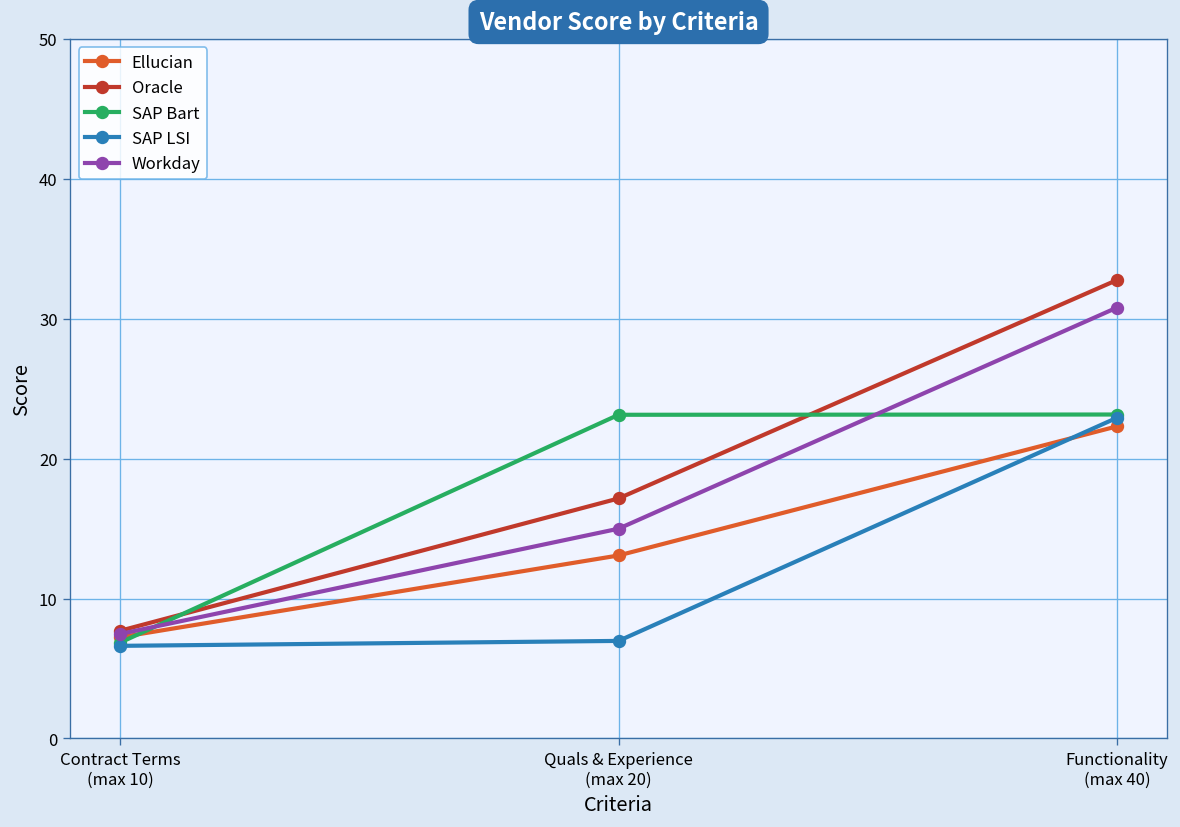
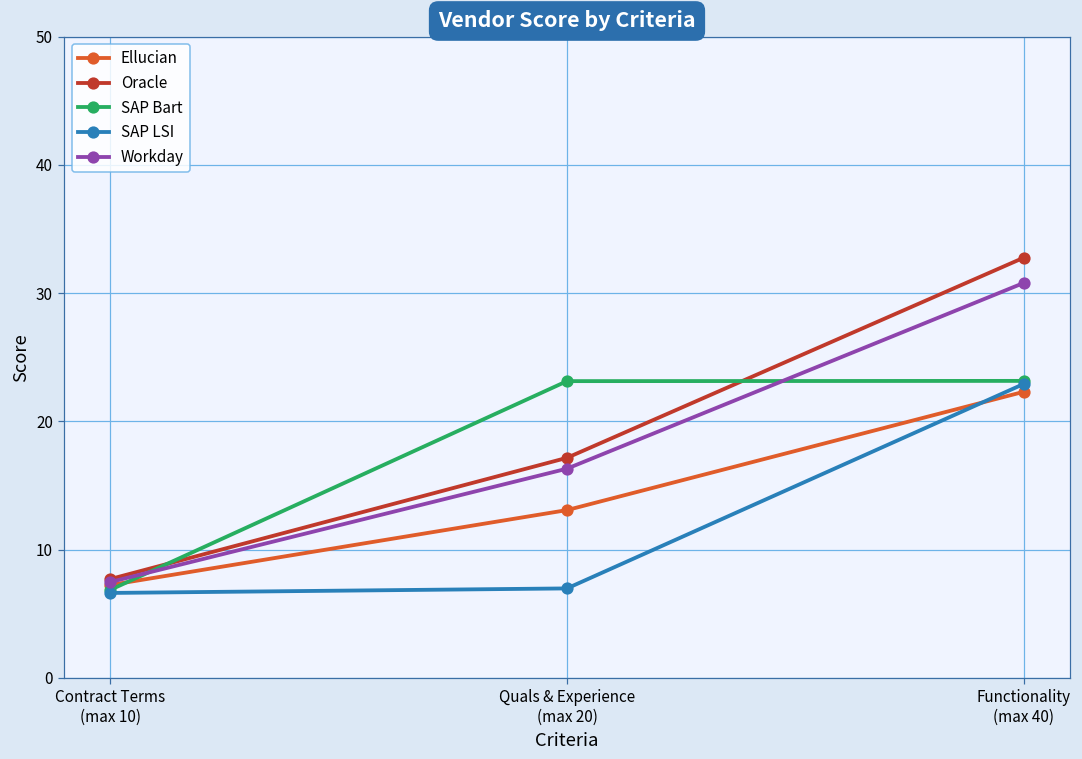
  {
    "SAP Bart": {
      "Contract Terms (max 10)": 6.8,
      "Quals & Experience (max 20)": 23.1,
      "Functionality (max 40)": 23.2
    },
    "SAP LSI": {
      "Contract Terms (max 10)": 6.6,
      "Quals & Experience (max 20)": 7.0,
      "Functionality (max 40)": 22.9
    },
    "Workday": {
      "Contract Terms (max 10)": 7.5,
-     "Quals & Experience (max 20)": 15.0,
+     "Quals & Experience (max 20)": 16.3,
      "Functionality (max 40)": 30.8
    }
  }
